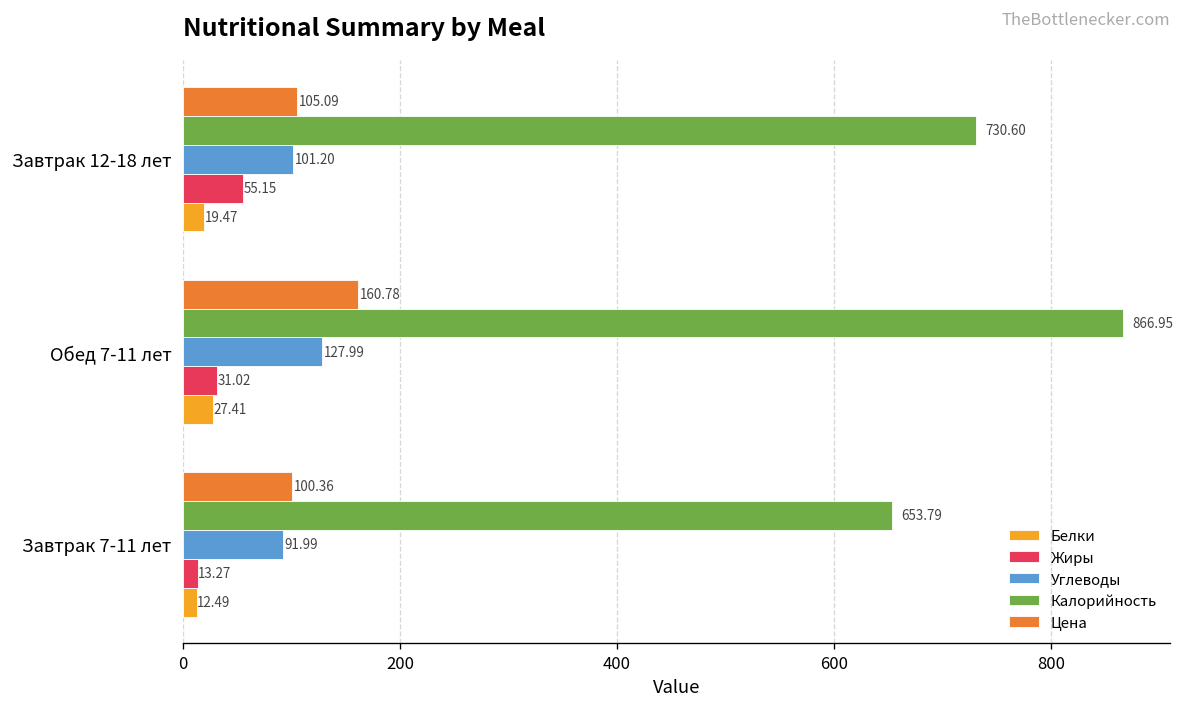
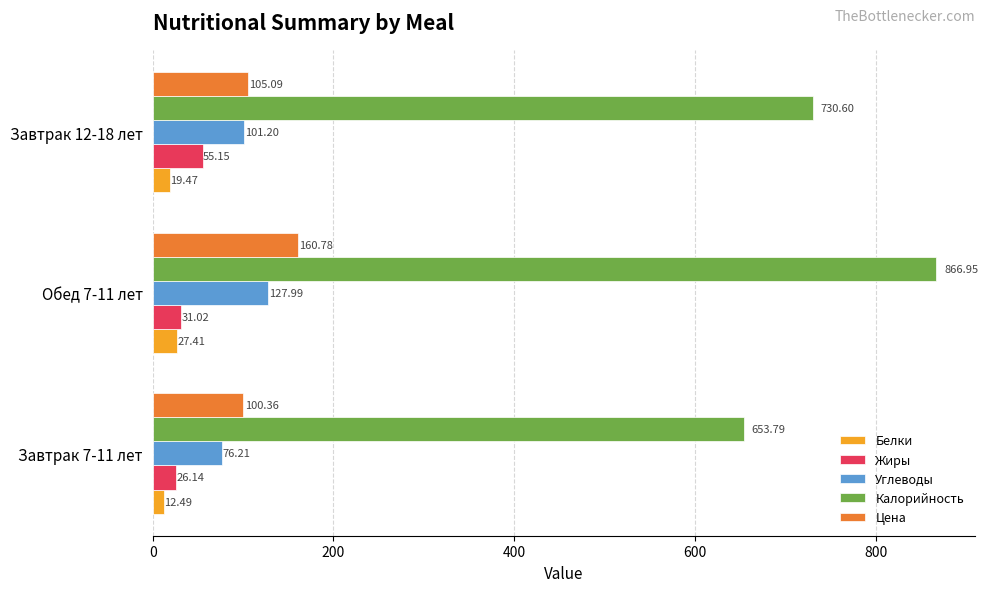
  {
    "Жиры": {
      "Завтрак 12-18 лет": 55.15,
      "Обед 7-11 лет": 31.02,
-     "Завтрак 7-11 лет": 13.27
+     "Завтрак 7-11 лет": 26.14
    },
    "Углеводы": {
      "Завтрак 12-18 лет": 101.20,
      "Обед 7-11 лет": 127.99,
-     "Завтрак 7-11 лет": 91.99
+     "Завтрак 7-11 лет": 76.21
    },
    "Калорийность": {
      "Завтрак 12-18 лет": 730.60,
      "Обед 7-11 лет": 866.95,
      "Завтрак 7-11 лет": 653.79
    }
  }
